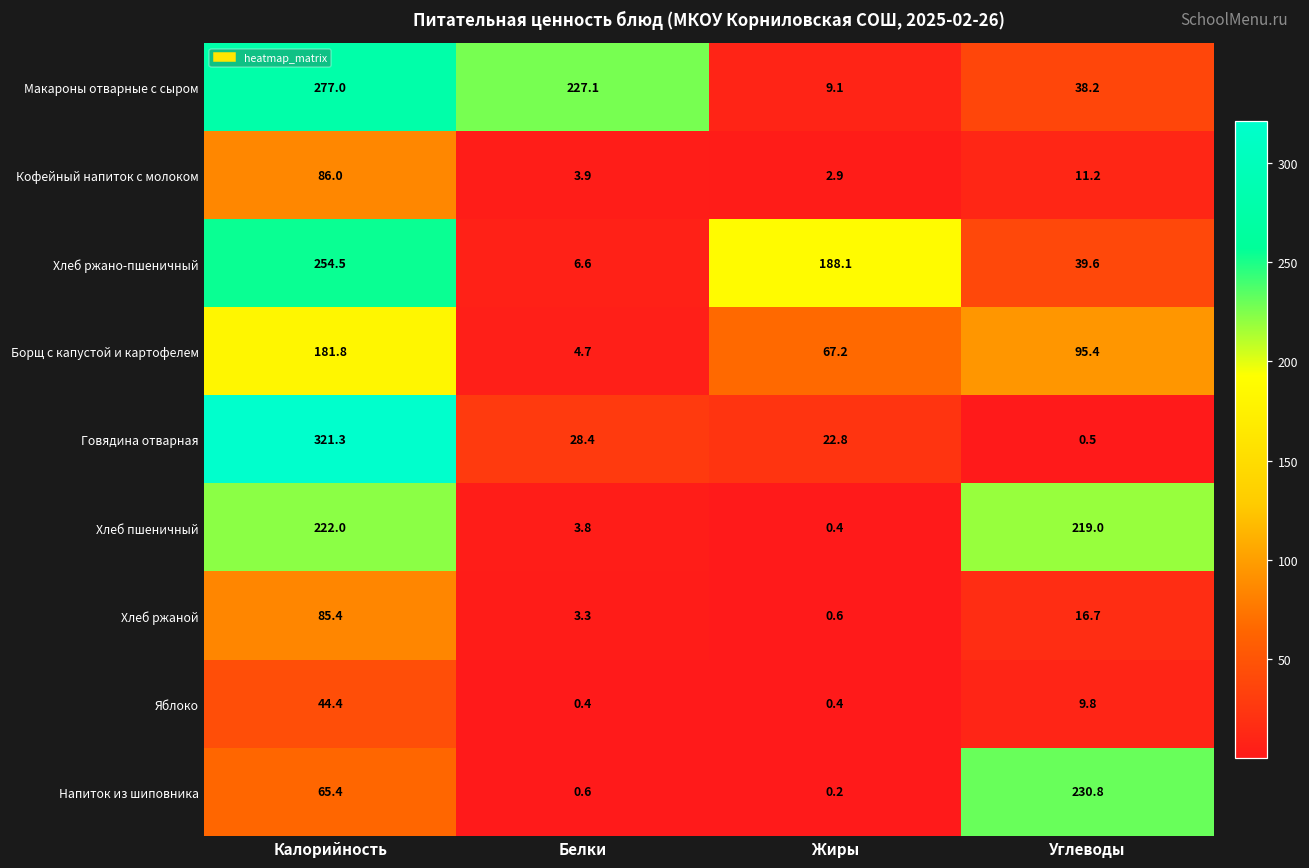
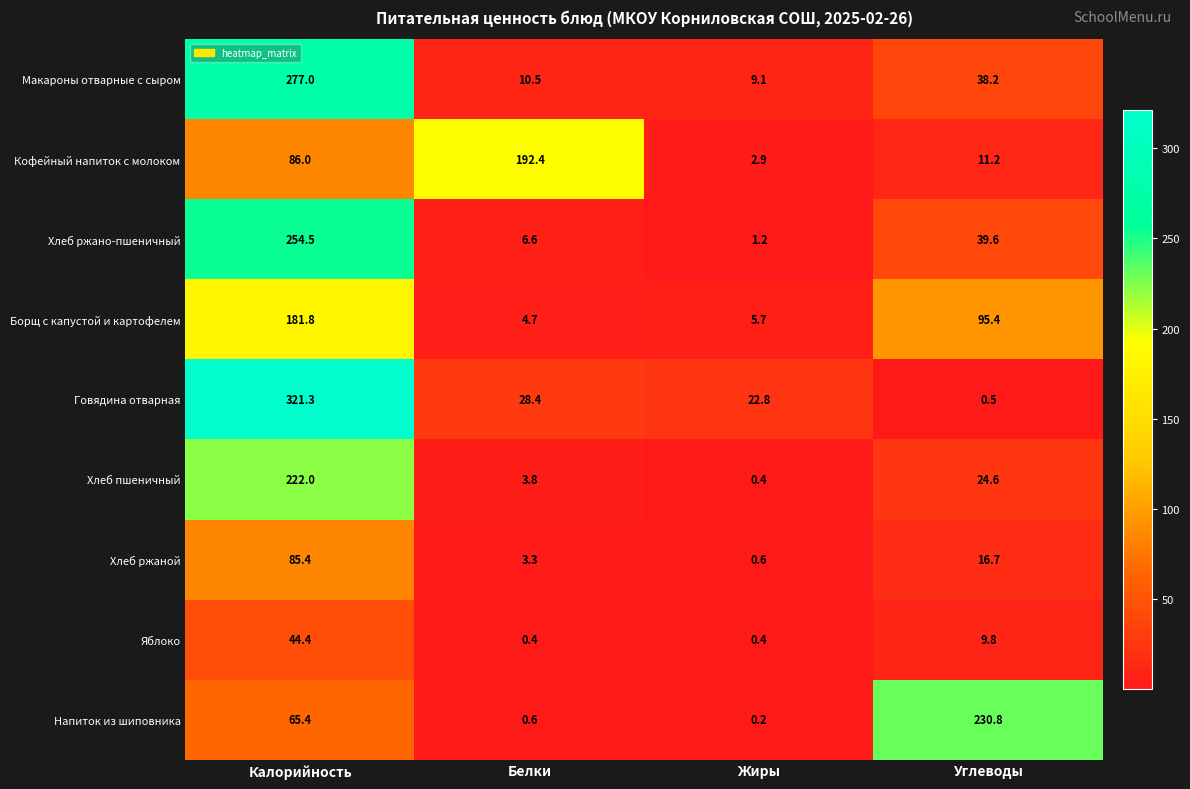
  {
    "Макароны отварные с сыром": {
      "Калорийность": 277.0,
-     "Белки": 227.1,
+     "Белки": 10.5,
      "Жиры": 9.1,
      "Углеводы": 38.2
    },
    "Кофейный напиток с молоком": {
      "Калорийность": 86.0,
-     "Белки": 3.9,
+     "Белки": 192.4,
      "Жиры": 2.9,
      "Углеводы": 11.2
    },
    "Хлеб ржано-пшеничный": {
      "Калорийность": 254.5,
      "Белки": 6.6,
-     "Жиры": 188.1,
+     "Жиры": 1.2,
      "Углеводы": 39.6
    },
    "Борщ с капустой и картофелем": {
      "Калорийность": 181.8,
      "Белки": 4.7,
-     "Жиры": 67.2,
+     "Жиры": 5.7,
      "Углеводы": 95.4
    },
    "Говядина отварная": {
      "Калорийность": 321.3,
      "Белки": 28.4,
      "Жиры": 22.8,
      "Углеводы": 0.5
    },
    "Хлеб пшеничный": {
      "Калорийность": 222.0,
      "Белки": 3.8,
      "Жиры": 0.4,
-     "Углеводы": 219.0
+     "Углеводы": 24.6
    },
    "Хлеб ржаной": {
      "Калорийность": 85.4,
      "Белки": 3.3,
      "Жиры": 0.6,
      "Углеводы": 16.7
    },
    "Яблоко": {
      "Калорийность": 44.4,
      "Белки": 0.4,
      "Жиры": 0.4,
      "Углеводы": 9.8
    },
    "Напиток из шиповника": {
      "Калорийность": 65.4,
      "Белки": 0.6,
      "Жиры": 0.2,
      "Углеводы": 230.8
    }
  }
